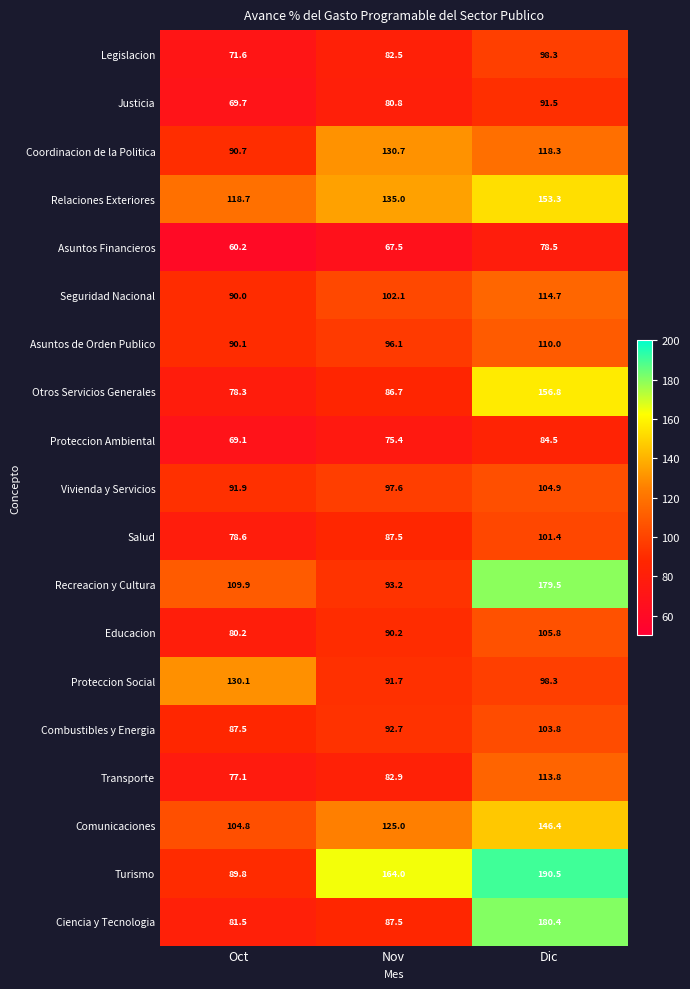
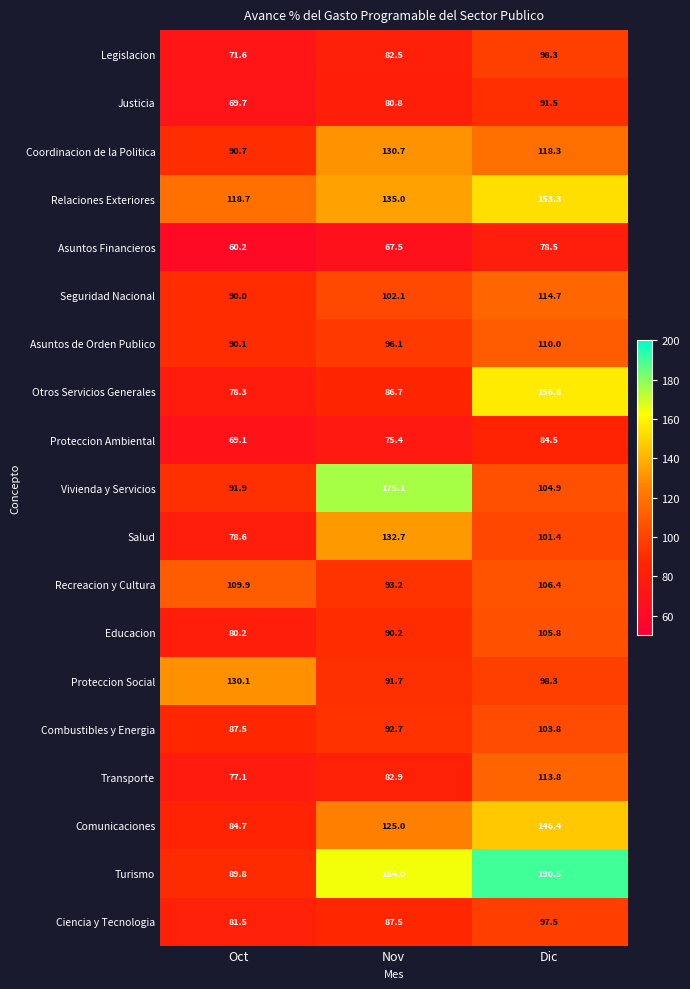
  {
    "Legislacion": {
      "Oct": 71.6,
      "Nov": 82.5,
      "Dic": 98.3
    },
    "Justicia": {
      "Oct": 69.7,
      "Nov": 80.8,
      "Dic": 91.5
    },
    "Coordinacion de la Politica": {
      "Oct": 90.7,
      "Nov": 130.7,
      "Dic": 118.3
    },
    "Relaciones Exteriores": {
      "Oct": 118.7,
      "Nov": 135.0,
      "Dic": 153.3
    },
    "Asuntos Financieros": {
      "Oct": 60.2,
      "Nov": 67.5,
      "Dic": 78.5
    },
    "Seguridad Nacional": {
      "Oct": 90.0,
      "Nov": 102.1,
      "Dic": 114.7
    },
    "Asuntos de Orden Publico": {
      "Oct": 90.1,
      "Nov": 96.1,
      "Dic": 110.0
    },
    "Otros Servicios Generales": {
      "Oct": 78.3,
      "Nov": 86.7,
      "Dic": 156.8
    },
    "Proteccion Ambiental": {
      "Oct": 69.1,
      "Nov": 75.4,
      "Dic": 84.5
    },
    "Vivienda y Servicios": {
      "Oct": 91.9,
-     "Nov": 97.6,
+     "Nov": 175.1,
      "Dic": 104.9
    },
    "Salud": {
      "Oct": 78.6,
-     "Nov": 87.5,
+     "Nov": 132.7,
      "Dic": 101.4
    },
    "Recreacion y Cultura": {
      "Oct": 109.9,
      "Nov": 93.2,
-     "Dic": 179.5
+     "Dic": 106.4
    },
    "Educacion": {
      "Oct": 80.2,
      "Nov": 90.2,
      "Dic": 105.8
    },
    "Proteccion Social": {
      "Oct": 130.1,
      "Nov": 91.7,
      "Dic": 98.3
    },
    "Combustibles y Energia": {
      "Oct": 87.5,
      "Nov": 92.7,
      "Dic": 103.8
    },
    "Transporte": {
      "Oct": 77.1,
      "Nov": 82.9,
      "Dic": 113.8
    },
    "Comunicaciones": {
-     "Oct": 104.8,
+     "Oct": 84.7,
      "Nov": 125.0,
      "Dic": 146.4
    },
    "Turismo": {
      "Oct": 89.8,
      "Nov": 164.0,
      "Dic": 190.5
    },
    "Ciencia y Tecnologia": {
      "Oct": 81.5,
      "Nov": 87.5,
-     "Dic": 180.4
+     "Dic": 97.5
    }
  }
